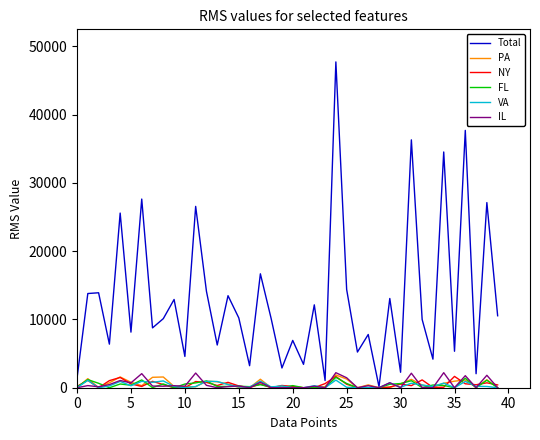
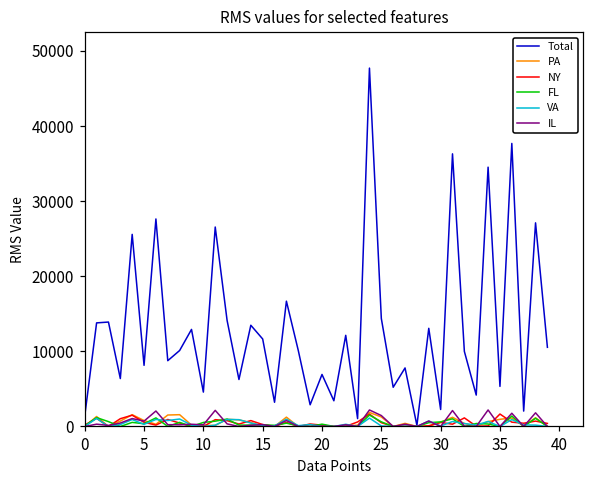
  {
    "Total": {
      "0": 1000,
      "5": 8000,
      "10": 5000,
-     "15": 10000,
+     "15": 12000,
      "20": 7000,
      "25": 14000,
      "30": 2000,
      "35": 5000
    },
    "PA": {
      "35": 1000
    },
    "NY": {
      "35": 2000
    },
    "VA": {
      "25": 0
    }
  }
